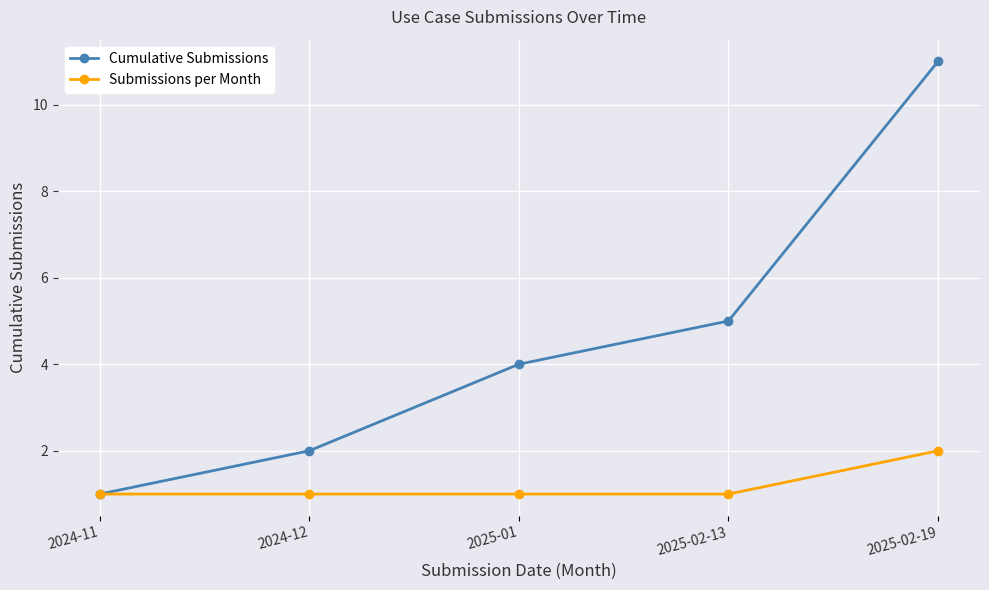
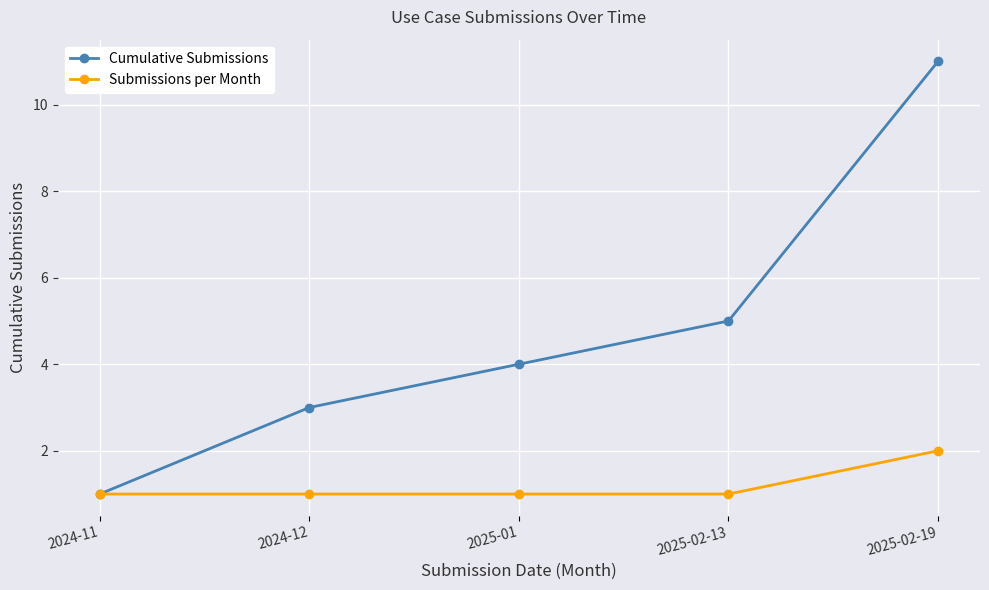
  {
    "Cumulative Submissions": {
-     "2024-12": 2,
+     "2024-12": 3,
      "2025-01": 4,
      "2025-02-13": 5,
      "2025-02-19": 11
    },
    "Submissions per Month": {
      "2024-12": 1,
      "2025-01": 1,
      "2025-02-13": 1,
      "2025-02-19": 2
    }
  }
